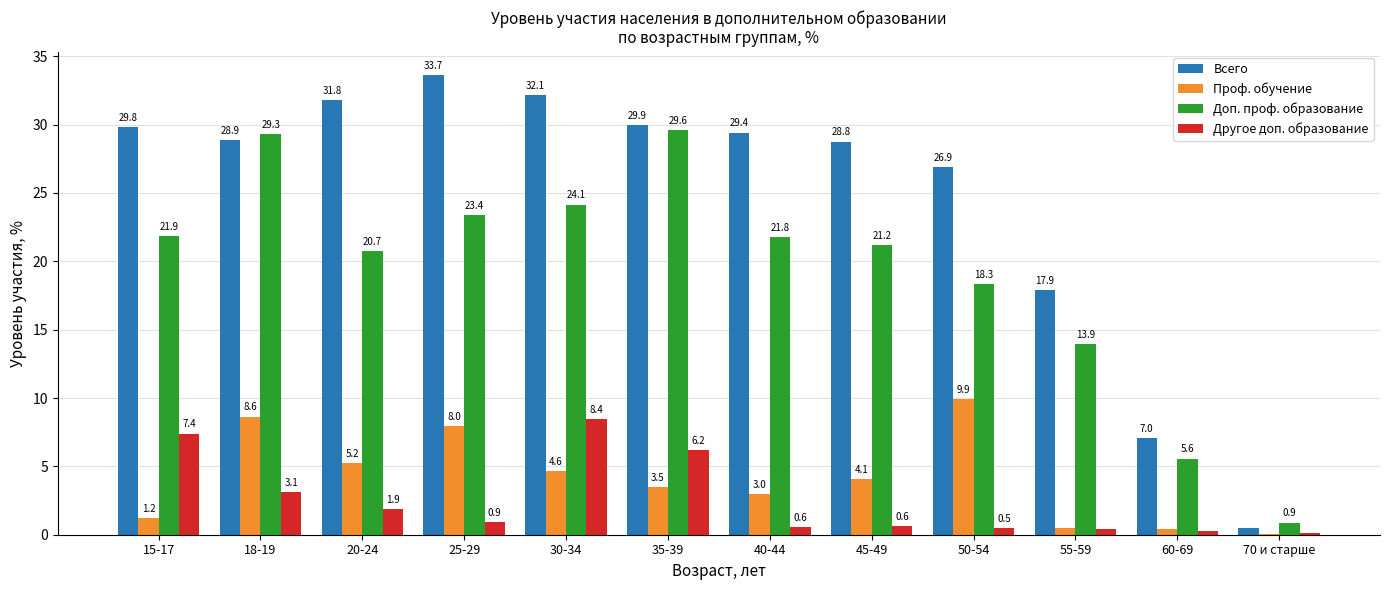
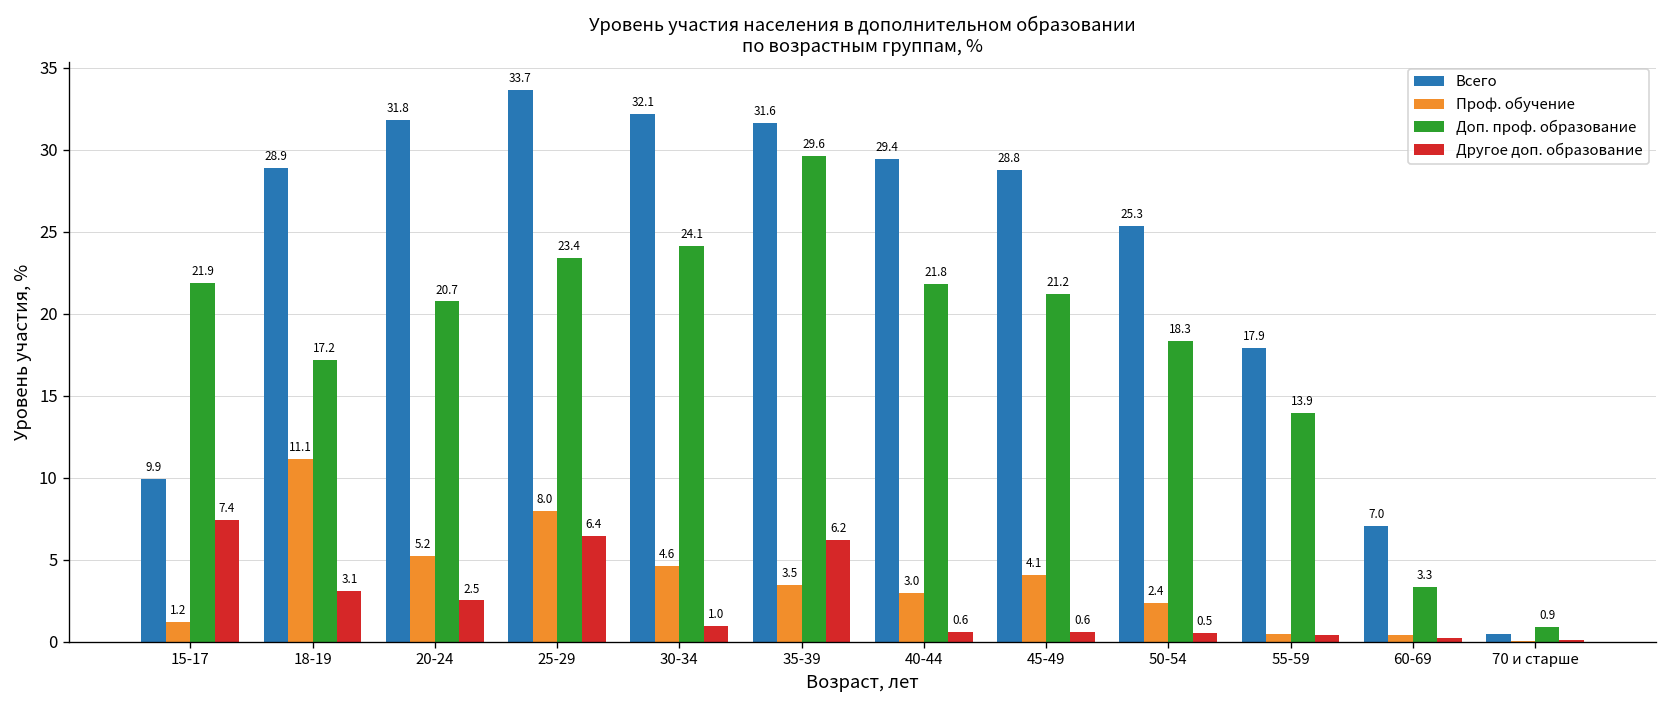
  {
    "Всего": {
-     "15-17": 29.8,
+     "15-17": 9.9,
      "18-19": 28.9,
      "20-24": 31.8,
      "25-29": 33.7,
      "30-34": 32.1,
-     "35-39": 29.9,
+     "35-39": 31.6,
      "40-44": 29.4,
      "45-49": 28.8,
-     "50-54": 26.9,
+     "50-54": 25.3,
      "55-59": 17.9,
      "60-69": 7.0
    },
    "Проф. обучение": {
      "15-17": 1.2,
-     "18-19": 8.6,
+     "18-19": 11.1,
      "20-24": 5.2,
      "25-29": 8.0,
      "30-34": 4.6,
      "35-39": 3.5,
      "40-44": 3.0,
      "45-49": 4.1,
-     "50-54": 9.9
+     "50-54": 2.4
    },
    "Доп. проф. образование": {
      "15-17": 21.9,
-     "18-19": 29.3,
+     "18-19": 17.2,
      "20-24": 20.7,
      "25-29": 23.4,
      "30-34": 24.1,
      "35-39": 29.6,
      "40-44": 21.8,
      "45-49": 21.2,
      "50-54": 18.3,
      "55-59": 13.9,
-     "60-69": 5.6,
+     "60-69": 3.3,
      "70 и старше": 0.9
    },
    "Другое доп. образование": {
      "15-17": 7.4,
      "18-19": 3.1,
-     "20-24": 1.9,
-     "25-29": 0.9,
-     "30-34": 8.4,
+     "20-24": 2.5,
+     "25-29": 6.4,
+     "30-34": 1.0,
      "35-39": 6.2,
      "40-44": 0.6,
      "45-49": 0.6,
      "50-54": 0.5
    }
  }
